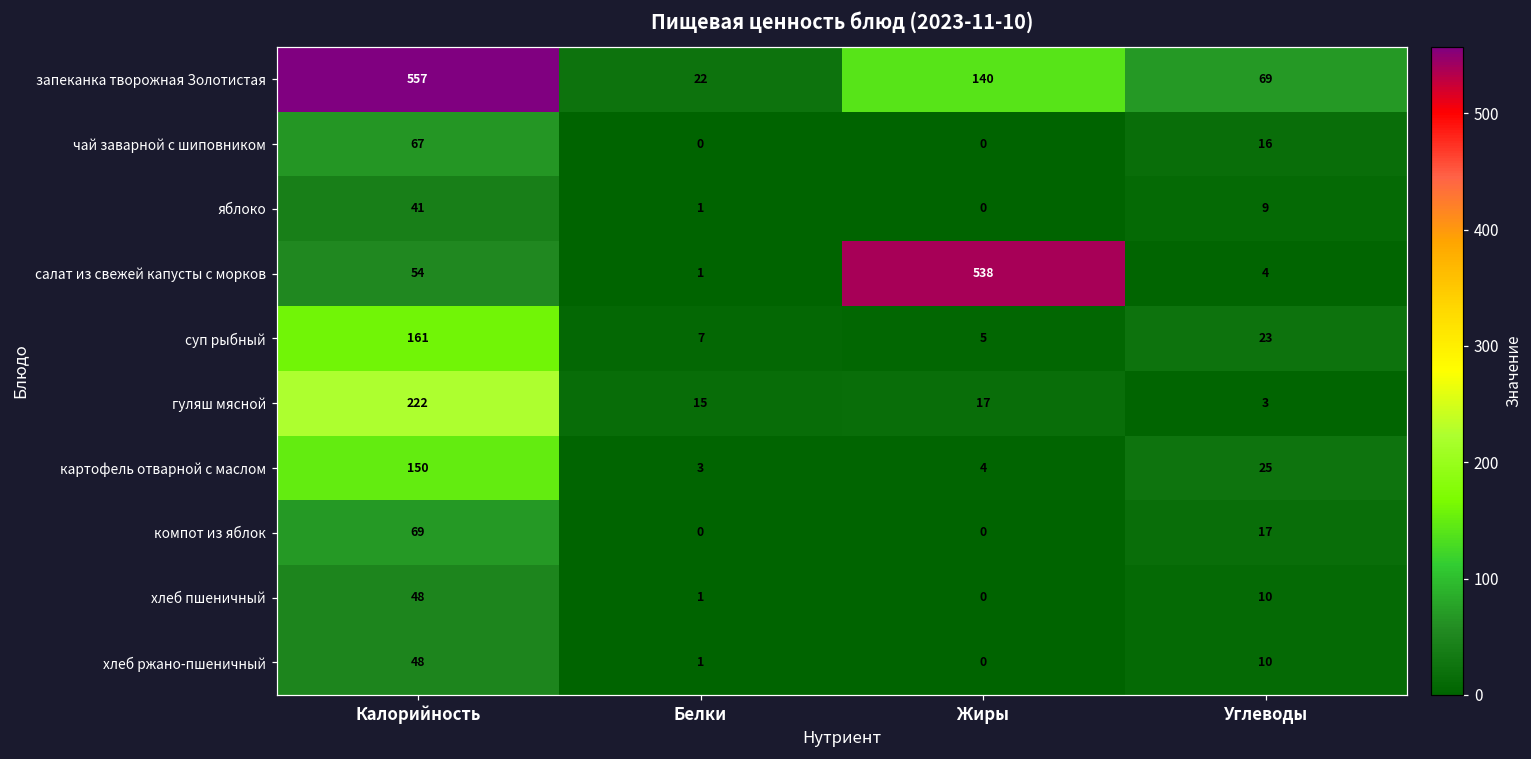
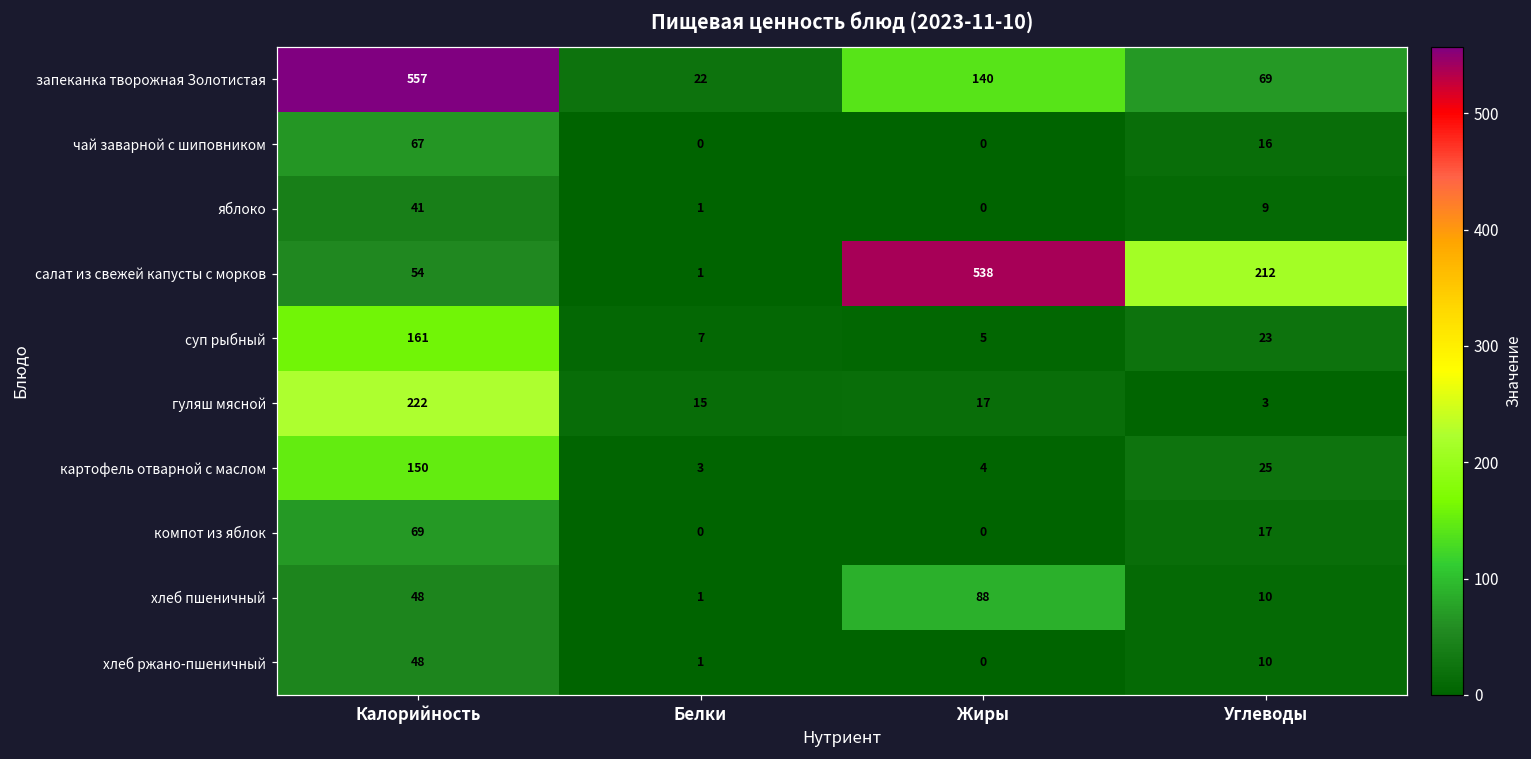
  {
    "запеканка творожная Золотистая": {
      "Калорийность": 557,
      "Белки": 22,
      "Жиры": 140,
      "Углеводы": 69
    },
    "чай заварной с шиповником": {
      "Калорийность": 67,
      "Белки": 0,
      "Жиры": 0,
      "Углеводы": 16
    },
    "яблоко": {
      "Калорийность": 41,
      "Белки": 1,
      "Жиры": 0,
      "Углеводы": 9
    },
    "салат из свежей капусты с морков": {
      "Калорийность": 54,
      "Белки": 1,
      "Жиры": 538,
-     "Углеводы": 4
+     "Углеводы": 212
    },
    "суп рыбный": {
      "Калорийность": 161,
      "Белки": 7,
      "Жиры": 5,
      "Углеводы": 23
    },
    "гуляш мясной": {
      "Калорийность": 222,
      "Белки": 15,
      "Жиры": 17,
      "Углеводы": 3
    },
    "картофель отварной с маслом": {
      "Калорийность": 150,
      "Белки": 3,
      "Жиры": 4,
      "Углеводы": 25
    },
    "компот из яблок": {
      "Калорийность": 69,
      "Белки": 0,
      "Жиры": 0,
      "Углеводы": 17
    },
    "хлеб пшеничный": {
      "Калорийность": 48,
      "Белки": 1,
-     "Жиры": 0,
+     "Жиры": 88,
      "Углеводы": 10
    },
    "хлеб ржано-пшеничный": {
      "Калорийность": 48,
      "Белки": 1,
      "Жиры": 0,
      "Углеводы": 10
    }
  }
